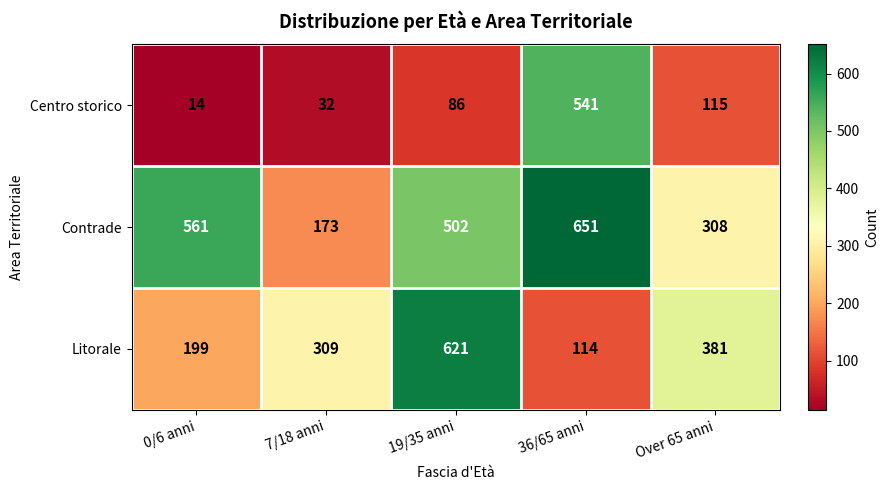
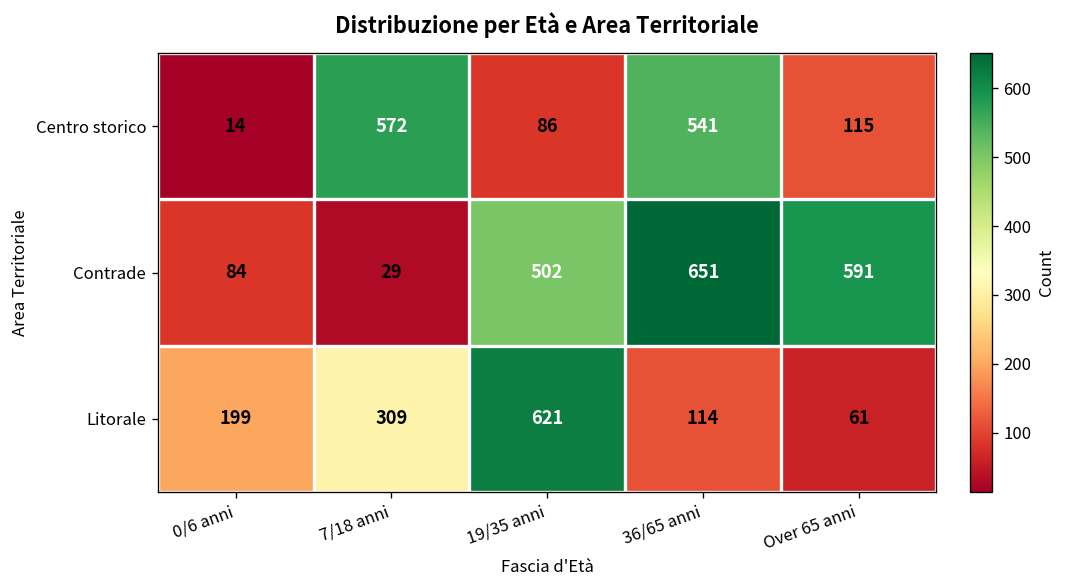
  {
    "Centro storico": {
      "0/6 anni": 14,
-     "7/18 anni": 32,
+     "7/18 anni": 572,
      "19/35 anni": 86,
      "36/65 anni": 541,
      "Over 65 anni": 115
    },
    "Contrade": {
-     "0/6 anni": 561,
-     "7/18 anni": 173,
+     "0/6 anni": 84,
+     "7/18 anni": 29,
      "19/35 anni": 502,
      "36/65 anni": 651,
-     "Over 65 anni": 308
+     "Over 65 anni": 591
    },
    "Litorale": {
      "0/6 anni": 199,
      "7/18 anni": 309,
      "19/35 anni": 621,
      "36/65 anni": 114,
-     "Over 65 anni": 381
+     "Over 65 anni": 61
    }
  }
